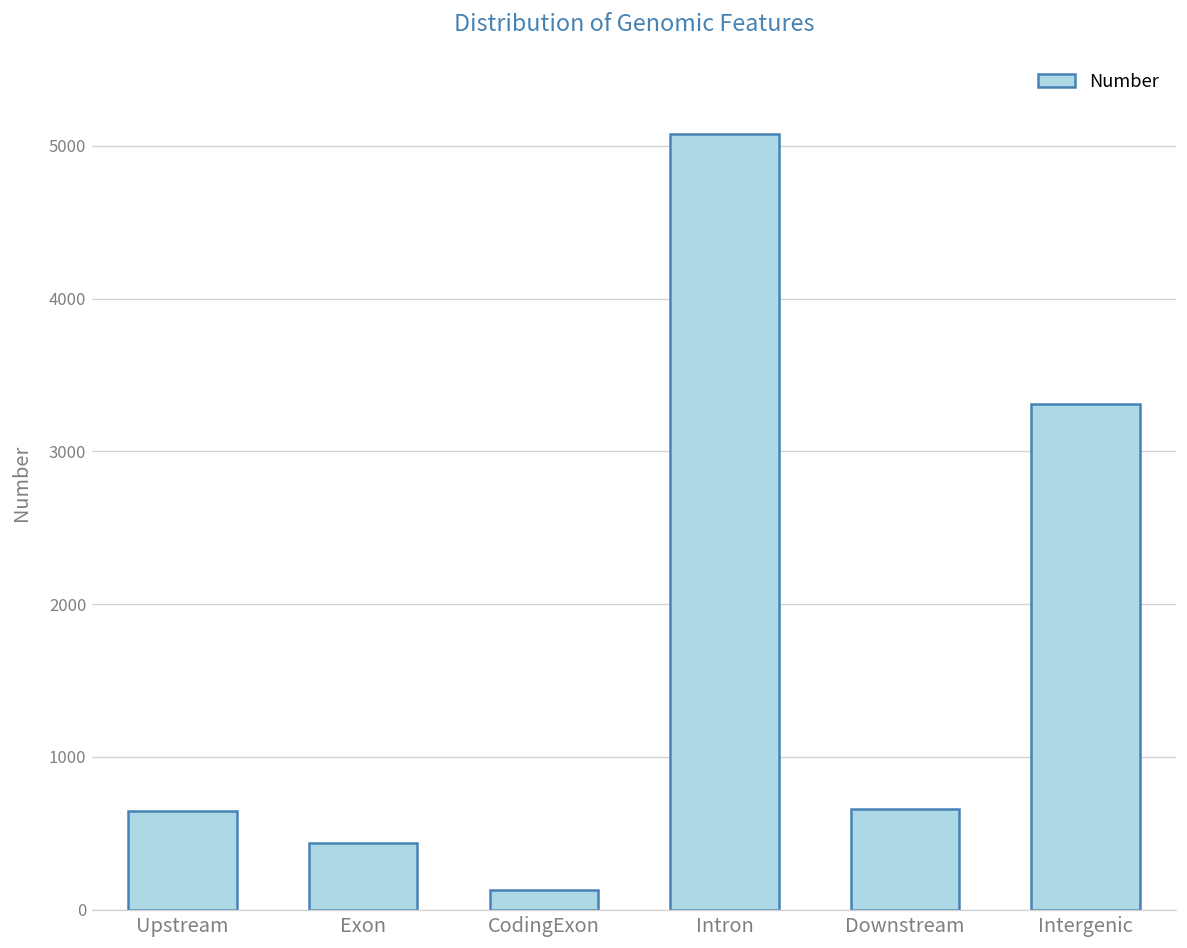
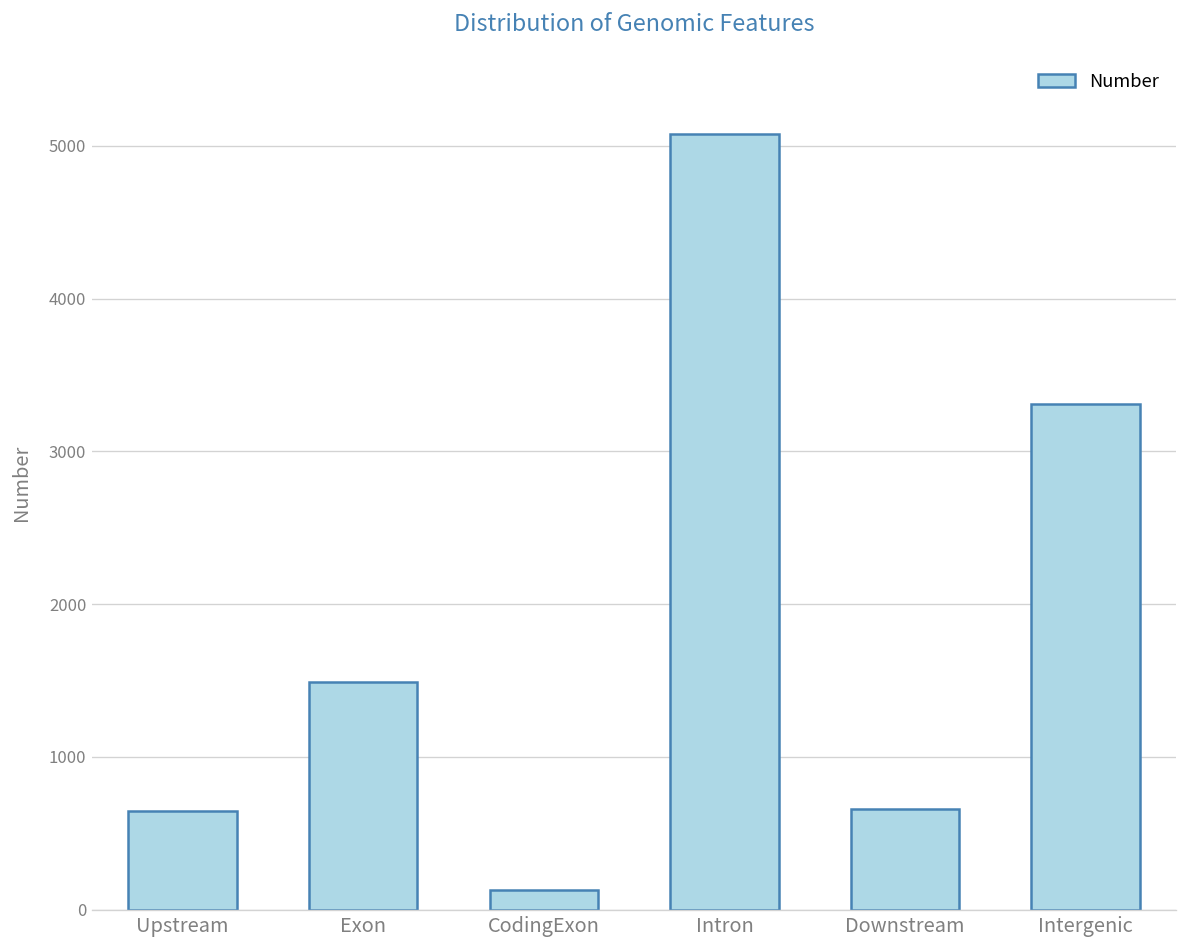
  {
    "Upstream": 650,
-   "Exon": 440,
+   "Exon": 1490,
    "CodingExon": 130,
    "Intron": 5080,
    "Downstream": 660,
    "Intergenic": 3310
  }
